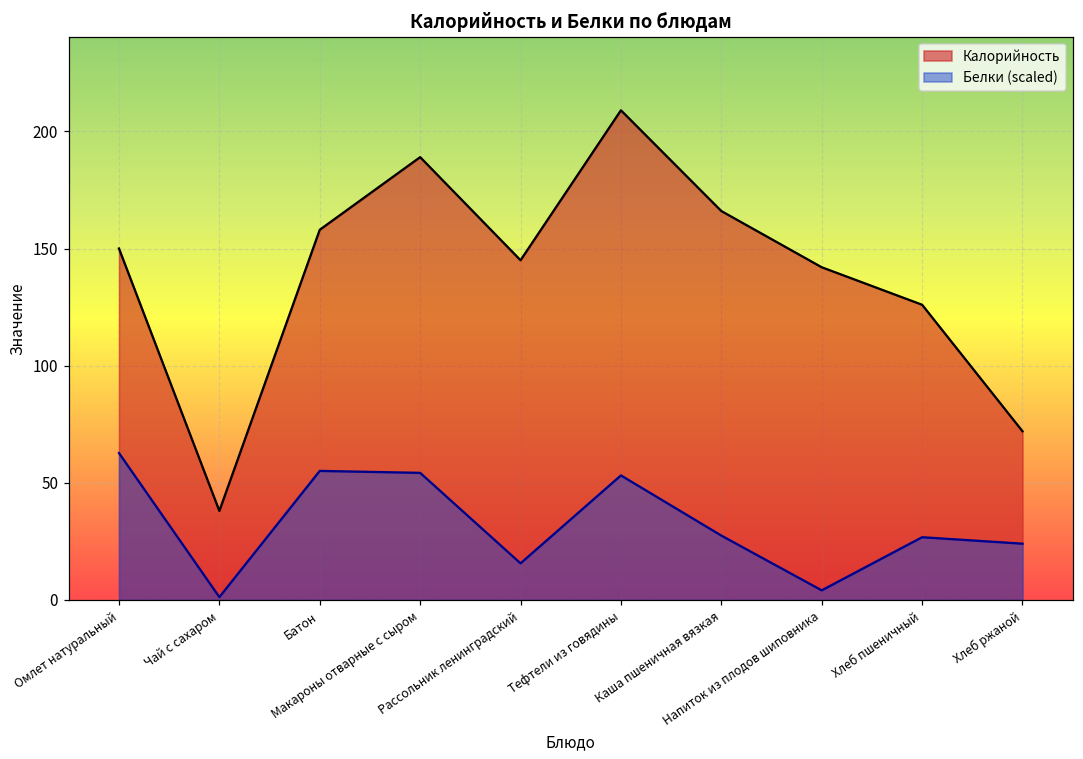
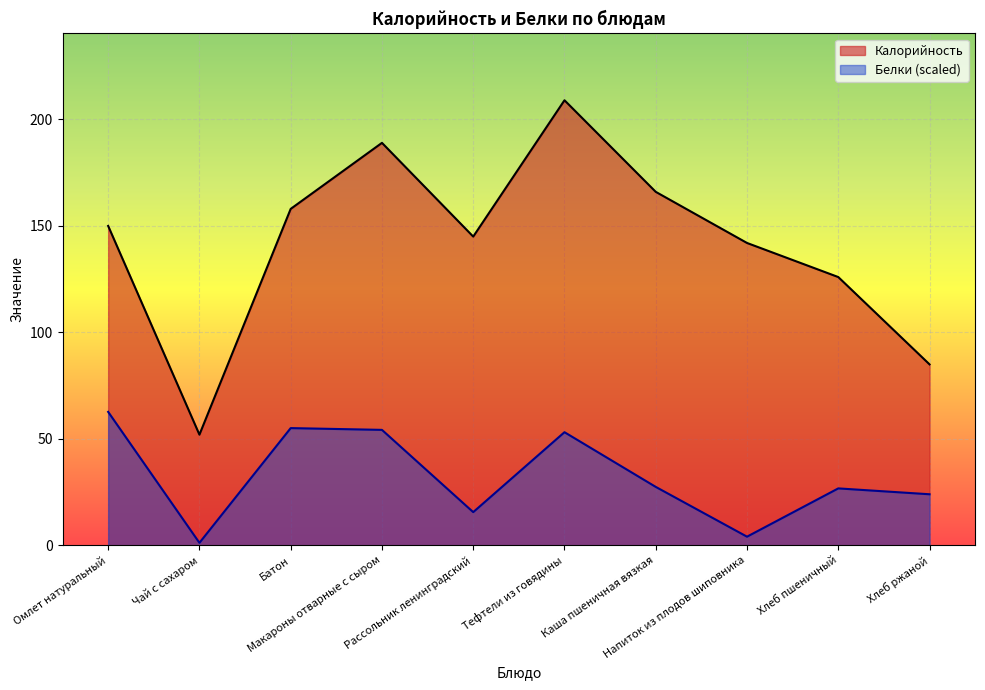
  {
    "Калорийность": {
      "Омлет натуральный": 150,
-     "Чай с сахаром": 38,
+     "Чай с сахаром": 52,
      "Батон": 158,
      "Макароны отварные с сыром": 189,
      "Рассольник ленинградский": 145,
      "Тефтели из говядины": 209,
      "Каша пшеничная вязкая": 166,
      "Напиток из плодов шиповника": 142,
      "Хлеб пшеничный": 126,
-     "Хлеб ржаной": 72
+     "Хлеб ржаной": 85
    },
    "Белки (scaled)": {
      "Омлет натуральный": 63,
      "Чай с сахаром": 1,
      "Батон": 55,
      "Макароны отварные с сыром": 54,
      "Рассольник ленинградский": 16,
      "Тефтели из говядины": 53,
      "Каша пшеничная вязкая": 27,
      "Напиток из плодов шиповника": 4,
      "Хлеб пшеничный": 27,
      "Хлеб ржаной": 24
    }
  }
